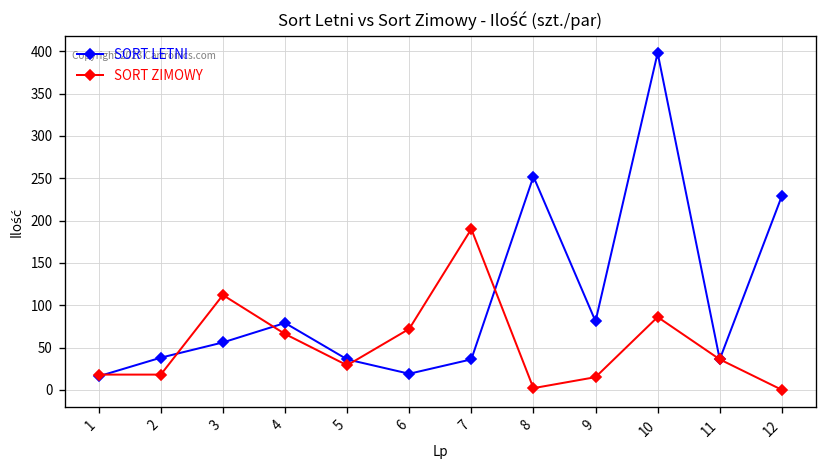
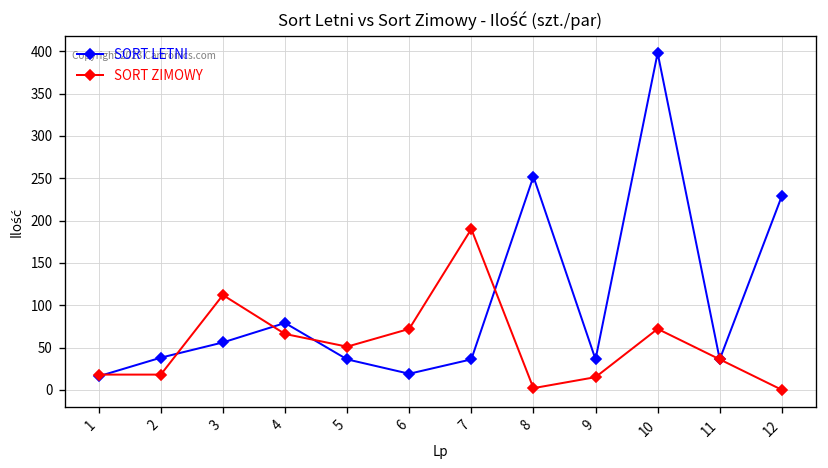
  {
    "SORT LETNI": {
      "2": 40,
      "3": 60,
      "4": 80,
      "5": 40,
      "6": 20,
      "7": 40,
      "8": 250,
-     "9": 80,
+     "9": 40,
      "10": 400,
      "12": 230
    },
    "SORT ZIMOWY": {
      "2": 20,
      "3": 110,
      "4": 70,
-     "5": 30,
+     "5": 50,
      "6": 70,
      "7": 190,
      "8": 0,
      "9": 20,
-     "10": 90,
+     "10": 70,
      "12": 0
    }
  }
